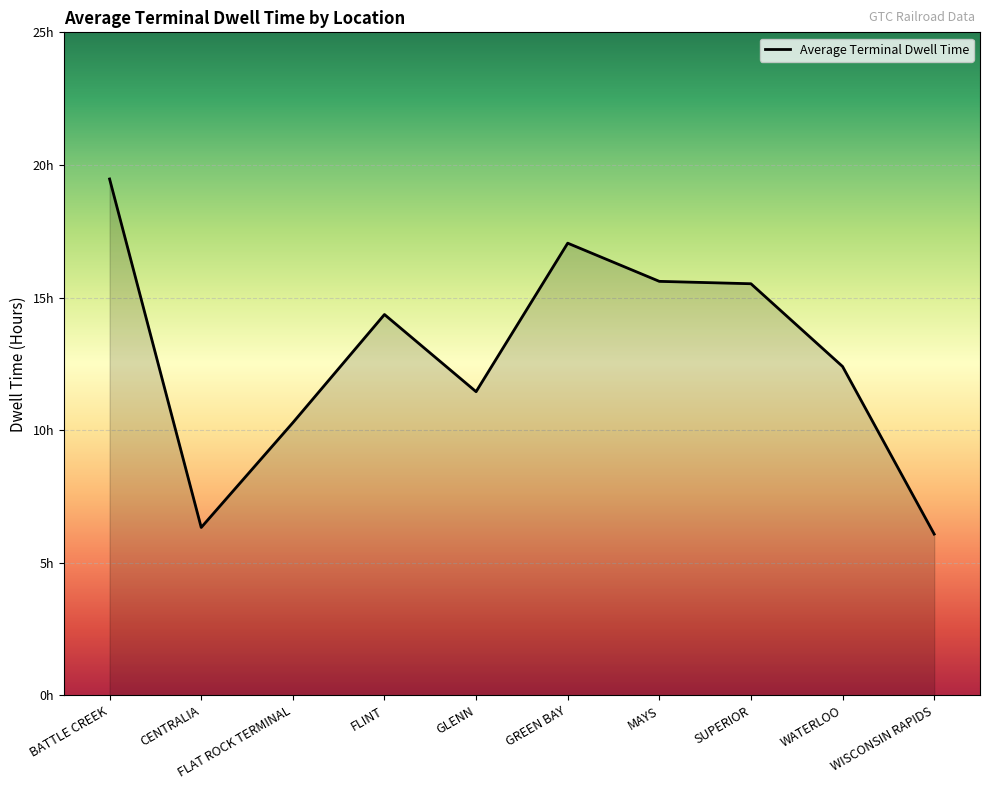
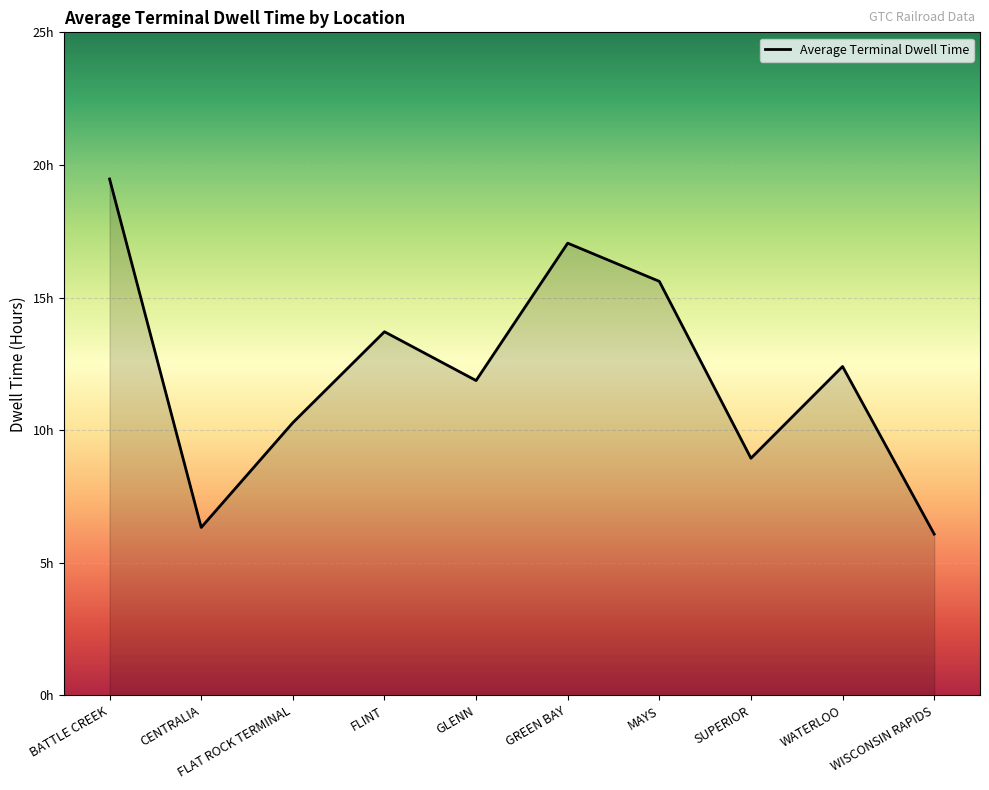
  {
    "BATTLE CREEK": "19.5h",
    "CENTRALIA": "6.3h",
    "FLAT ROCK TERMINAL": "10.3h",
-   "FLINT": "14.4h",
-   "GLENN": "11.5h",
+   "FLINT": "13.7h",
+   "GLENN": "11.9h",
    "GREEN BAY": "17.1h",
    "MAYS": "15.6h",
-   "SUPERIOR": "15.5h",
+   "SUPERIOR": "8.9h",
    "WATERLOO": "12.4h",
    "WISCONSIN RAPIDS": "6.1h"
  }
